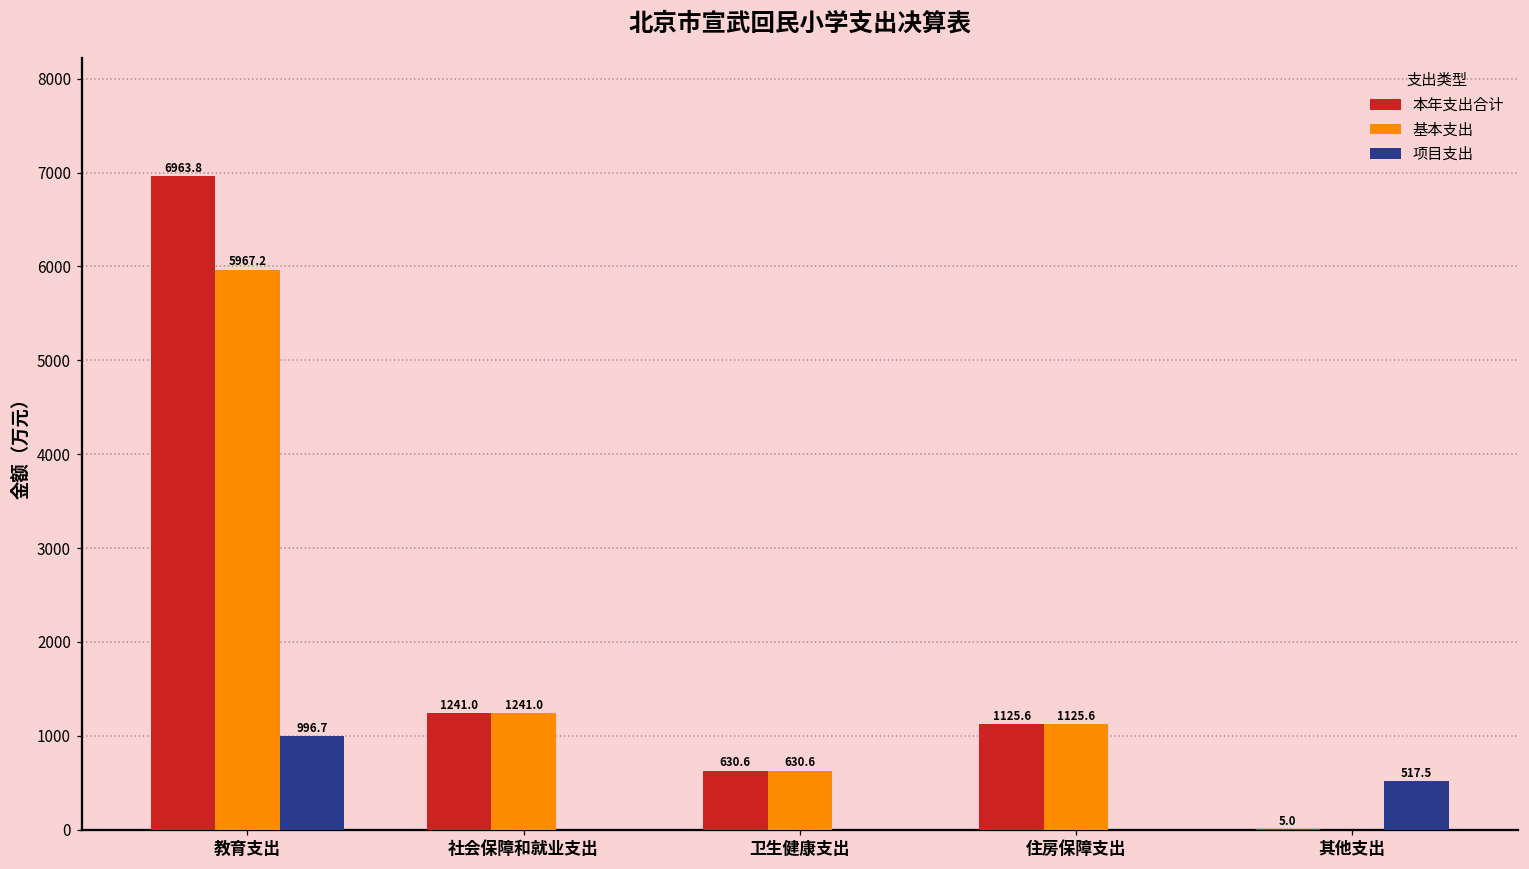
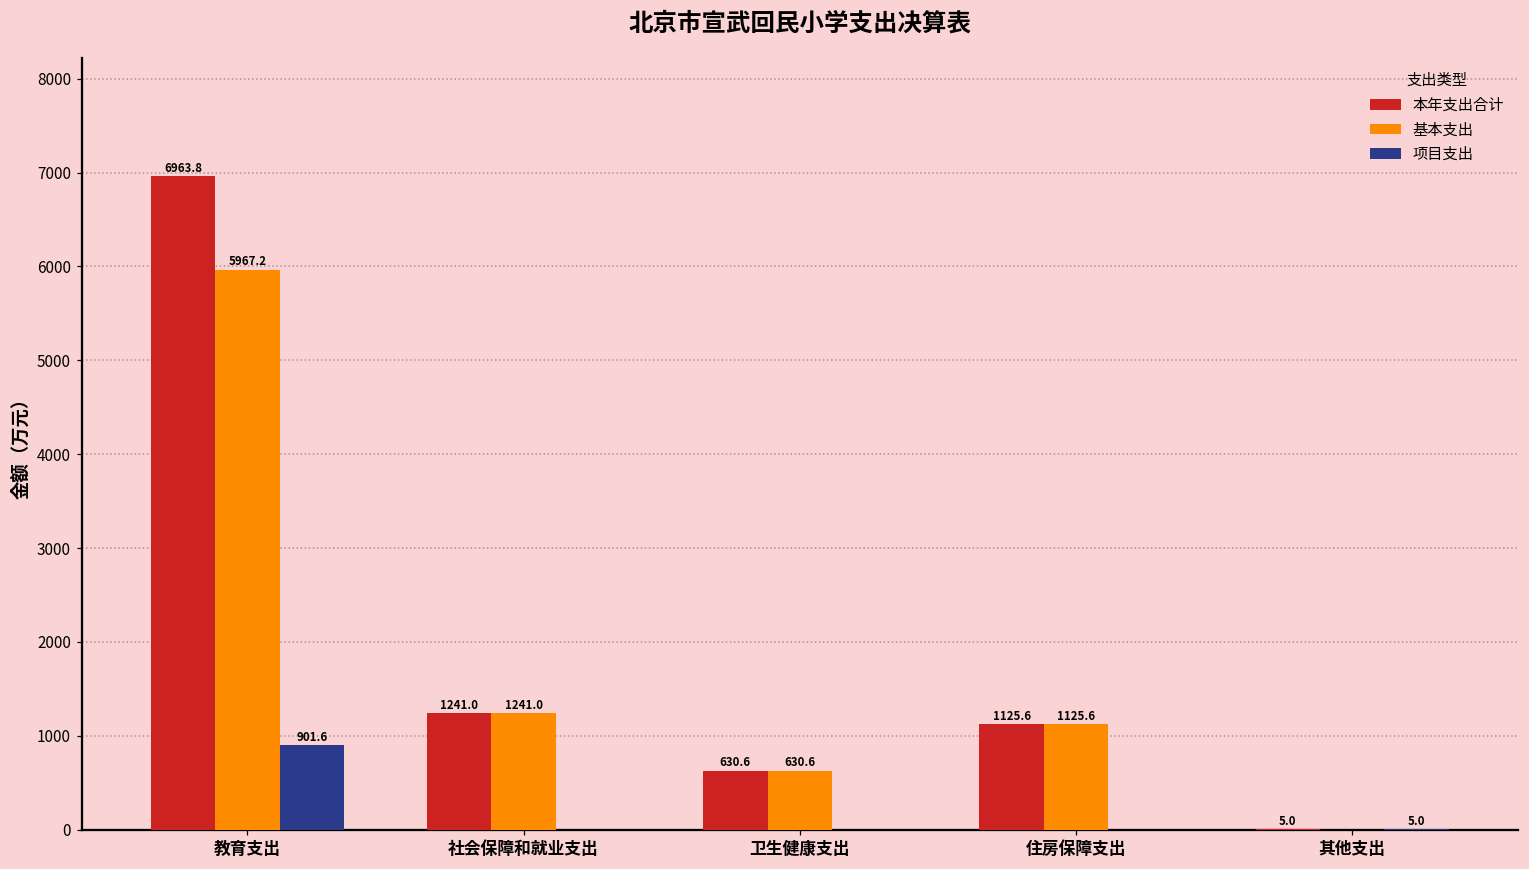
  {
    "本年支出合计": {
      "教育支出": 6963.8,
      "社会保障和就业支出": 1241.0,
      "卫生健康支出": 630.6,
      "住房保障支出": 1125.6,
      "其他支出": 5.0
    },
    "基本支出": {
      "教育支出": 5967.2,
      "社会保障和就业支出": 1241.0,
      "卫生健康支出": 630.6,
      "住房保障支出": 1125.6
    },
    "项目支出": {
-     "教育支出": 996.7,
-     "其他支出": 517.5
+     "教育支出": 901.6,
+     "其他支出": 5.0
    }
  }
